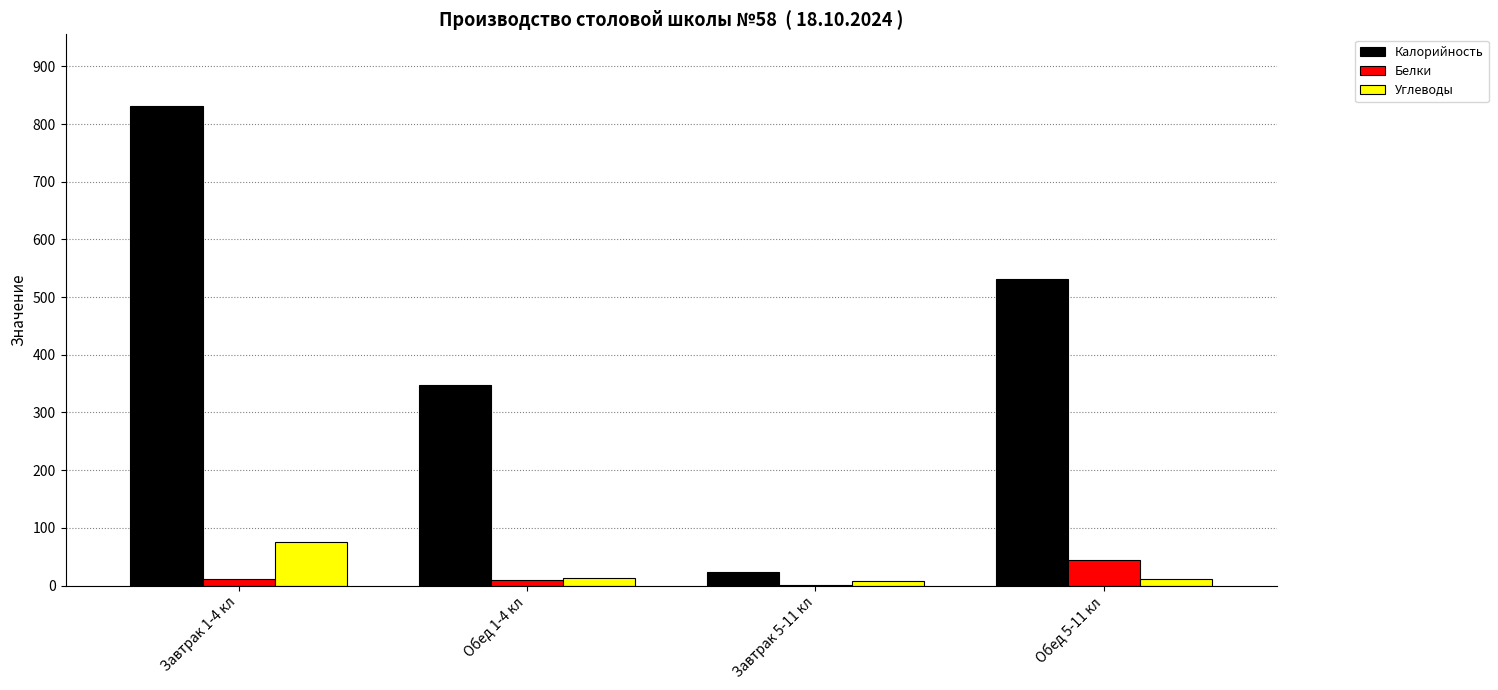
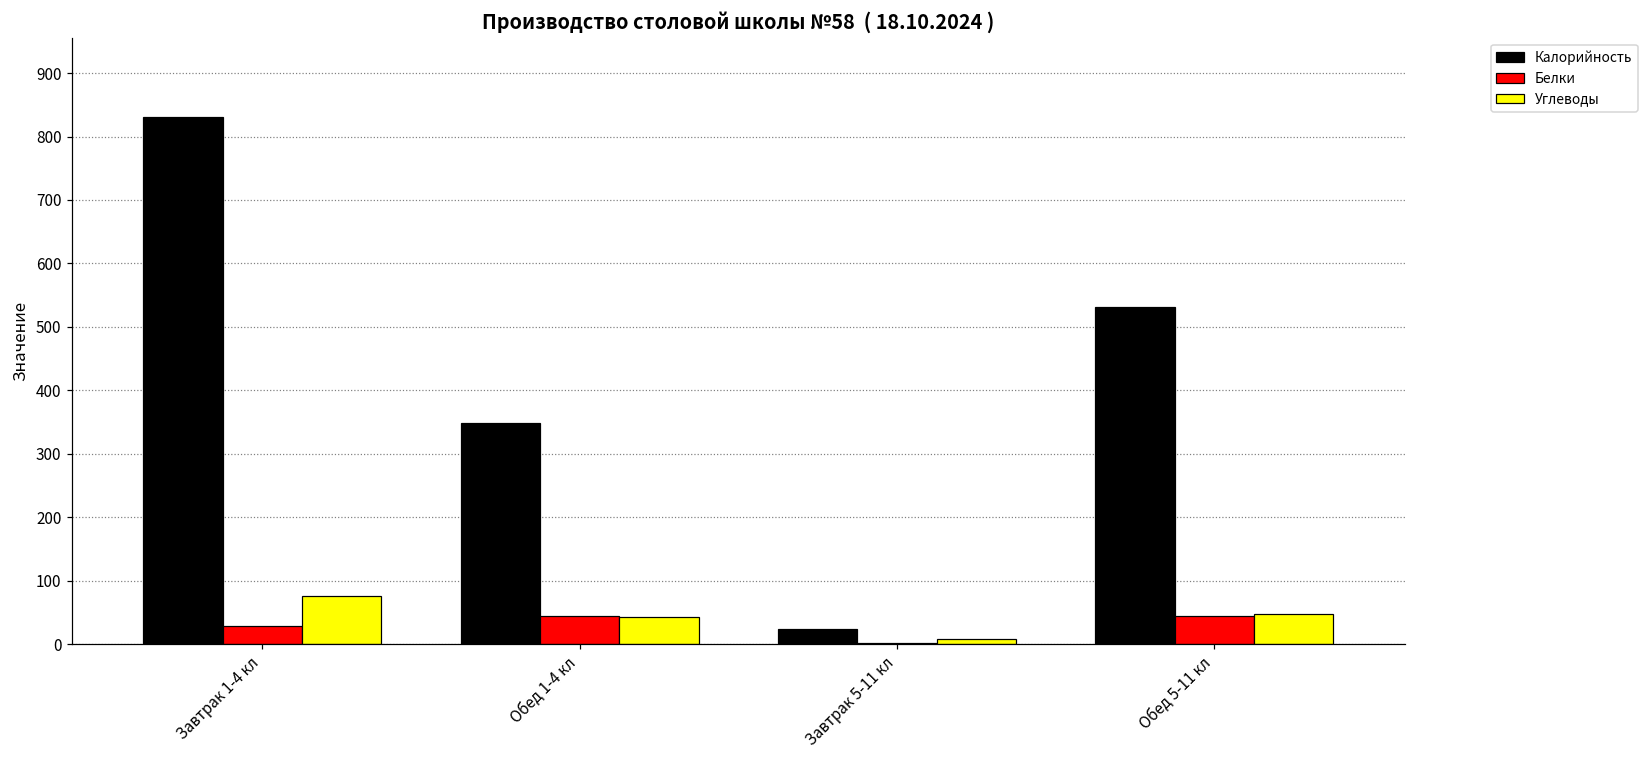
  {
    "Калорийность": {
      "Завтрак 1-4 кл": 830,
      "Обед 1-4 кл": 350,
      "Завтрак 5-11 кл": 20,
      "Обед 5-11 кл": 530
    },
    "Белки": {
-     "Завтрак 1-4 кл": 10,
-     "Обед 1-4 кл": 10,
+     "Завтрак 1-4 кл": 30,
+     "Обед 1-4 кл": 40,
      "Обед 5-11 кл": 40
    },
    "Углеводы": {
      "Завтрак 1-4 кл": 80,
-     "Обед 1-4 кл": 10,
+     "Обед 1-4 кл": 40,
      "Завтрак 5-11 кл": 10,
-     "Обед 5-11 кл": 10
+     "Обед 5-11 кл": 50
    }
  }
